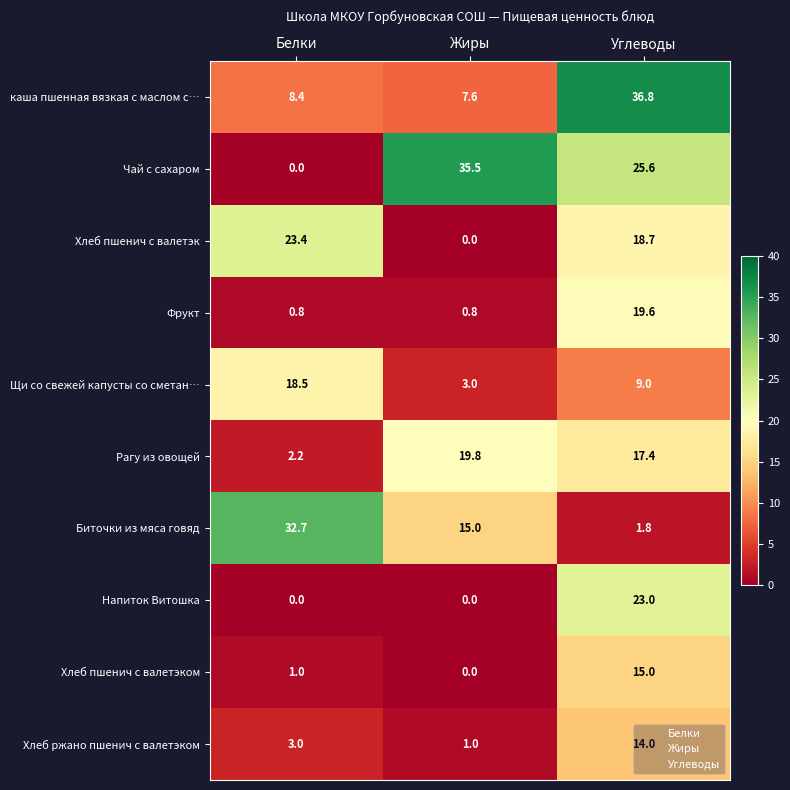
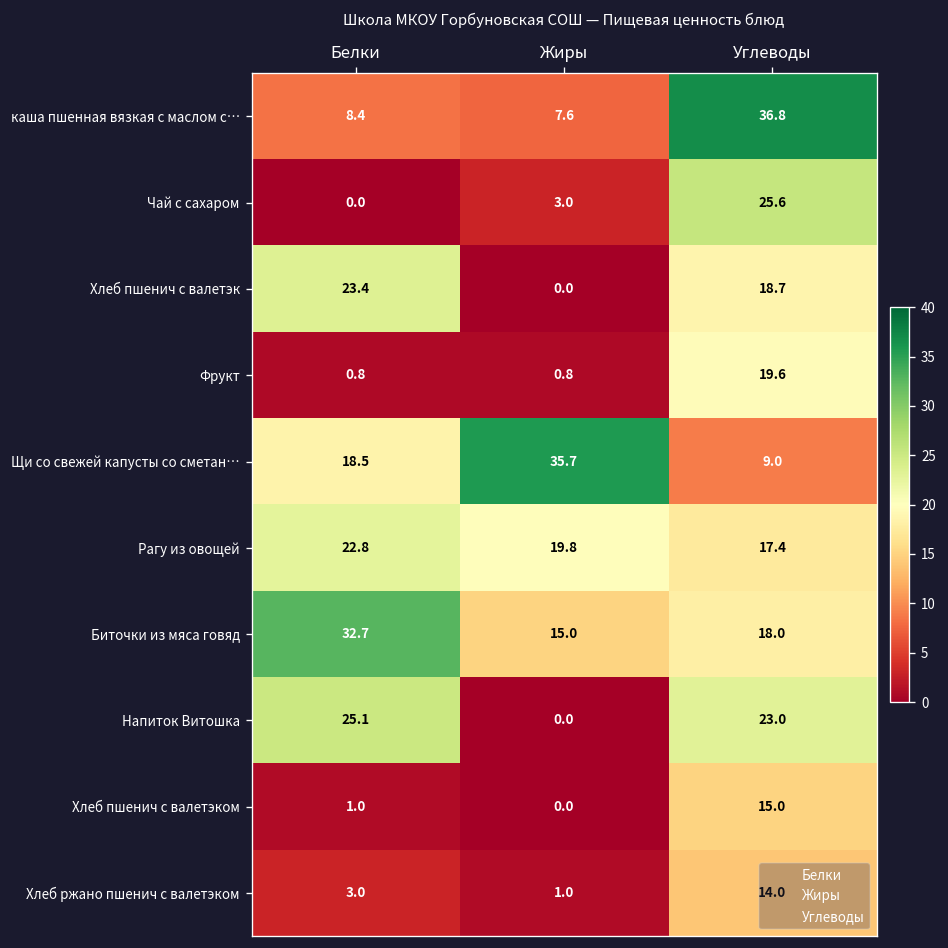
  {
    "каша пшенная вязкая с маслом с…": {
      "Белки": 8.4,
      "Жиры": 7.6,
      "Углеводы": 36.8
    },
    "Чай с сахаром": {
      "Белки": 0.0,
-     "Жиры": 35.5,
+     "Жиры": 3.0,
      "Углеводы": 25.6
    },
    "Хлеб пшенич с валетэк": {
      "Белки": 23.4,
      "Жиры": 0.0,
      "Углеводы": 18.7
    },
    "Фрукт": {
      "Белки": 0.8,
      "Жиры": 0.8,
      "Углеводы": 19.6
    },
    "Щи со свежей капусты со сметан…": {
      "Белки": 18.5,
-     "Жиры": 3.0,
+     "Жиры": 35.7,
      "Углеводы": 9.0
    },
    "Рагу из овощей": {
-     "Белки": 2.2,
+     "Белки": 22.8,
      "Жиры": 19.8,
      "Углеводы": 17.4
    },
    "Биточки из мяса говяд": {
      "Белки": 32.7,
      "Жиры": 15.0,
-     "Углеводы": 1.8
+     "Углеводы": 18.0
    },
    "Напиток Витошка": {
-     "Белки": 0.0,
+     "Белки": 25.1,
      "Жиры": 0.0,
      "Углеводы": 23.0
    },
    "Хлеб пшенич с валетэком": {
      "Белки": 1.0,
      "Жиры": 0.0,
      "Углеводы": 15.0
    },
    "Хлеб ржано пшенич с валетэком": {
      "Белки": 3.0,
      "Жиры": 1.0
    }
  }
